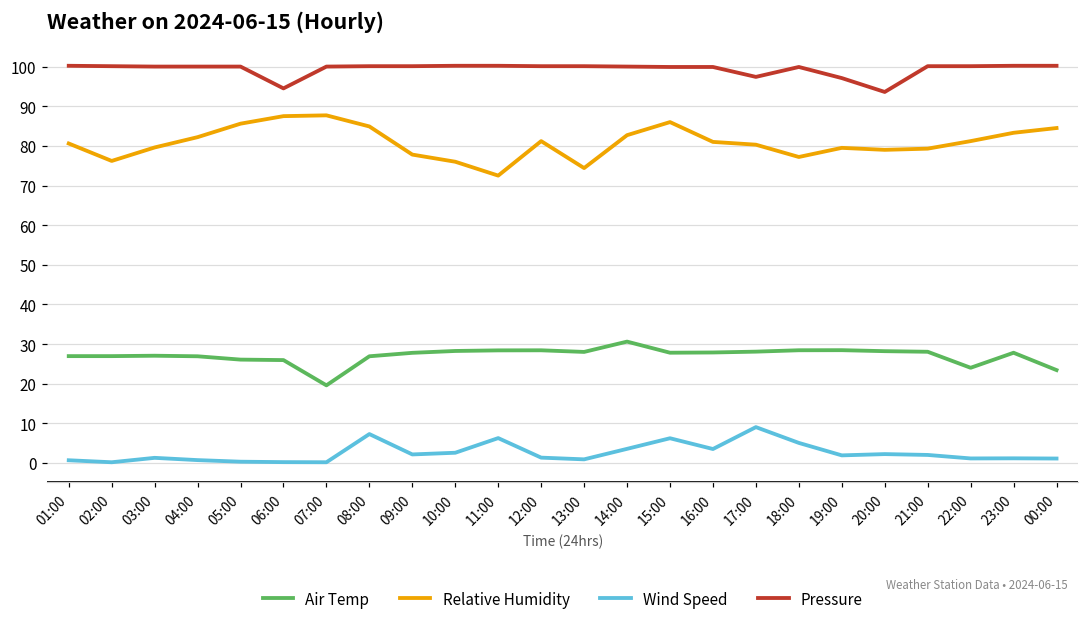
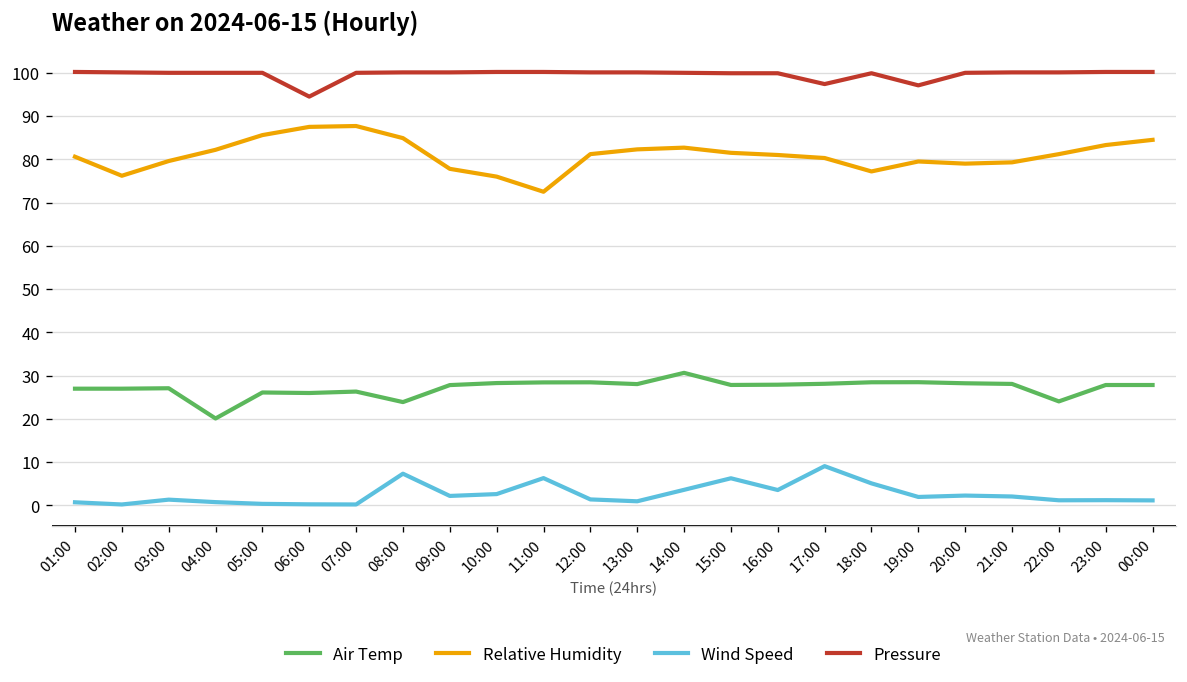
  {
    "Air Temp": {
      "01:00": 27,
      "02:00": 27,
      "03:00": 27,
-     "04:00": 27,
+     "04:00": 20,
      "05:00": 26,
      "06:00": 26,
-     "07:00": 20,
-     "08:00": 27,
+     "07:00": 26,
+     "08:00": 24,
      "09:00": 28,
      "10:00": 28,
      "11:00": 28,
      "12:00": 28,
      "13:00": 28,
      "14:00": 31,
      "15:00": 28,
      "16:00": 28,
      "17:00": 28,
      "18:00": 28,
      "19:00": 28,
      "20:00": 28,
      "21:00": 28,
      "22:00": 24,
      "23:00": 28,
-     "00:00": 23
+     "00:00": 28
    },
    "Relative Humidity": {
      "01:00": 81,
      "02:00": 76,
      "03:00": 80,
      "04:00": 82,
      "05:00": 86,
      "06:00": 88,
      "07:00": 88,
      "08:00": 85,
      "09:00": 78,
      "10:00": 76,
      "11:00": 73,
      "12:00": 81,
-     "13:00": 74,
+     "13:00": 82,
      "14:00": 83,
-     "15:00": 86,
+     "15:00": 82,
      "16:00": 81,
      "17:00": 80,
      "18:00": 77,
      "19:00": 80,
      "20:00": 79,
      "21:00": 79,
      "22:00": 81,
      "23:00": 83,
      "00:00": 85
    },
    "Wind Speed": {
      "01:00": 1,
      "02:00": 0,
      "03:00": 1,
      "04:00": 1,
      "05:00": 0,
      "06:00": 0,
      "07:00": 0,
      "08:00": 7,
      "09:00": 2,
      "10:00": 3,
      "11:00": 6,
      "12:00": 1,
      "13:00": 1,
      "14:00": 4,
      "15:00": 6,
      "16:00": 4,
      "17:00": 9,
      "18:00": 5,
      "19:00": 2,
      "20:00": 2,
      "21:00": 2,
      "22:00": 1,
      "23:00": 1,
      "00:00": 1
    },
    "Pressure": {
      "01:00": 100,
      "02:00": 100,
      "03:00": 100,
      "04:00": 100,
      "05:00": 100,
      "06:00": 95,
      "07:00": 100,
      "08:00": 100,
      "09:00": 100,
      "10:00": 100,
      "11:00": 100,
      "12:00": 100,
      "13:00": 100,
      "14:00": 100,
      "15:00": 100,
      "16:00": 100,
      "17:00": 97,
      "18:00": 100,
      "19:00": 97,
-     "20:00": 94,
+     "20:00": 100,
      "21:00": 100,
      "22:00": 100,
      "23:00": 100,
      "00:00": 100
    }
  }
